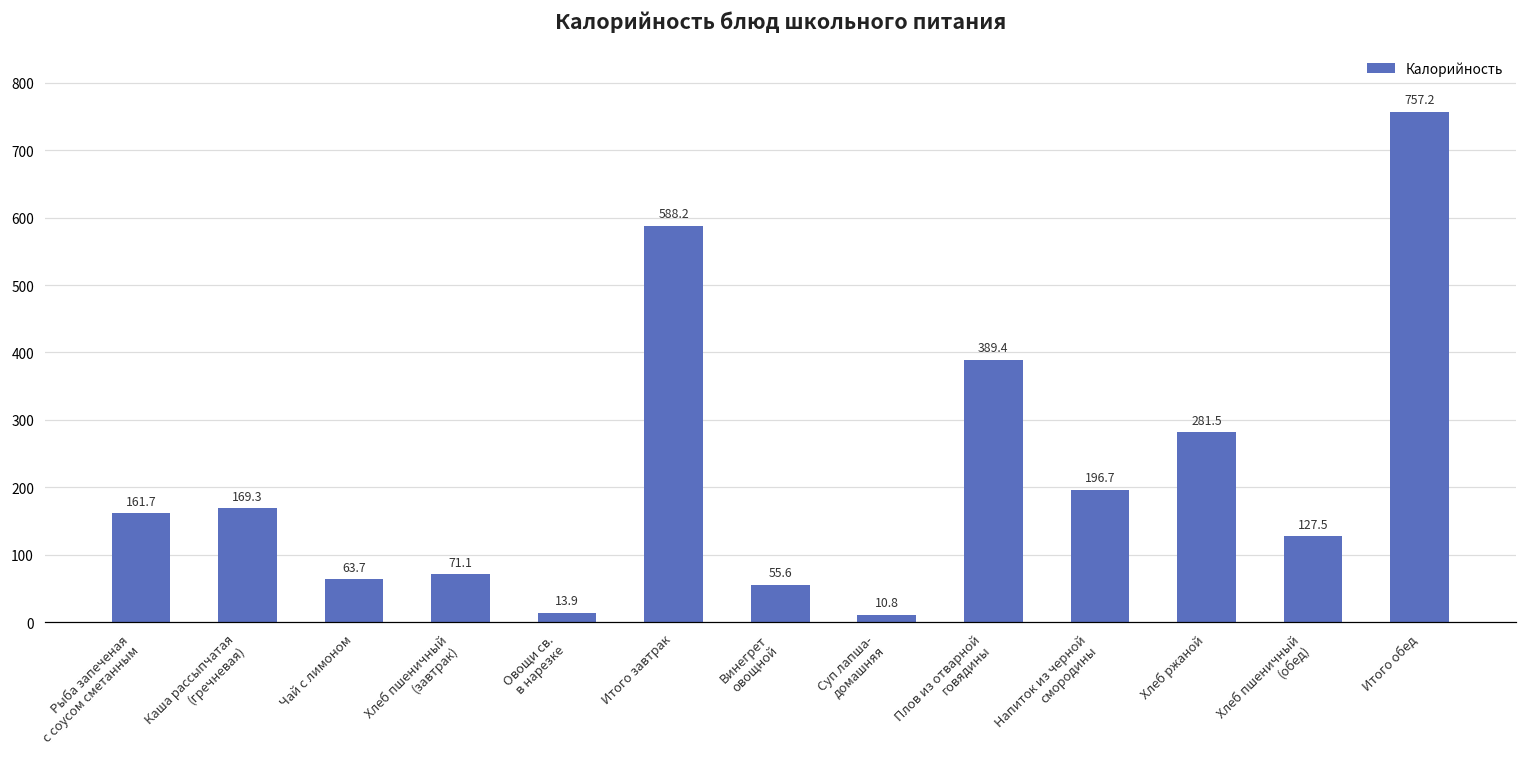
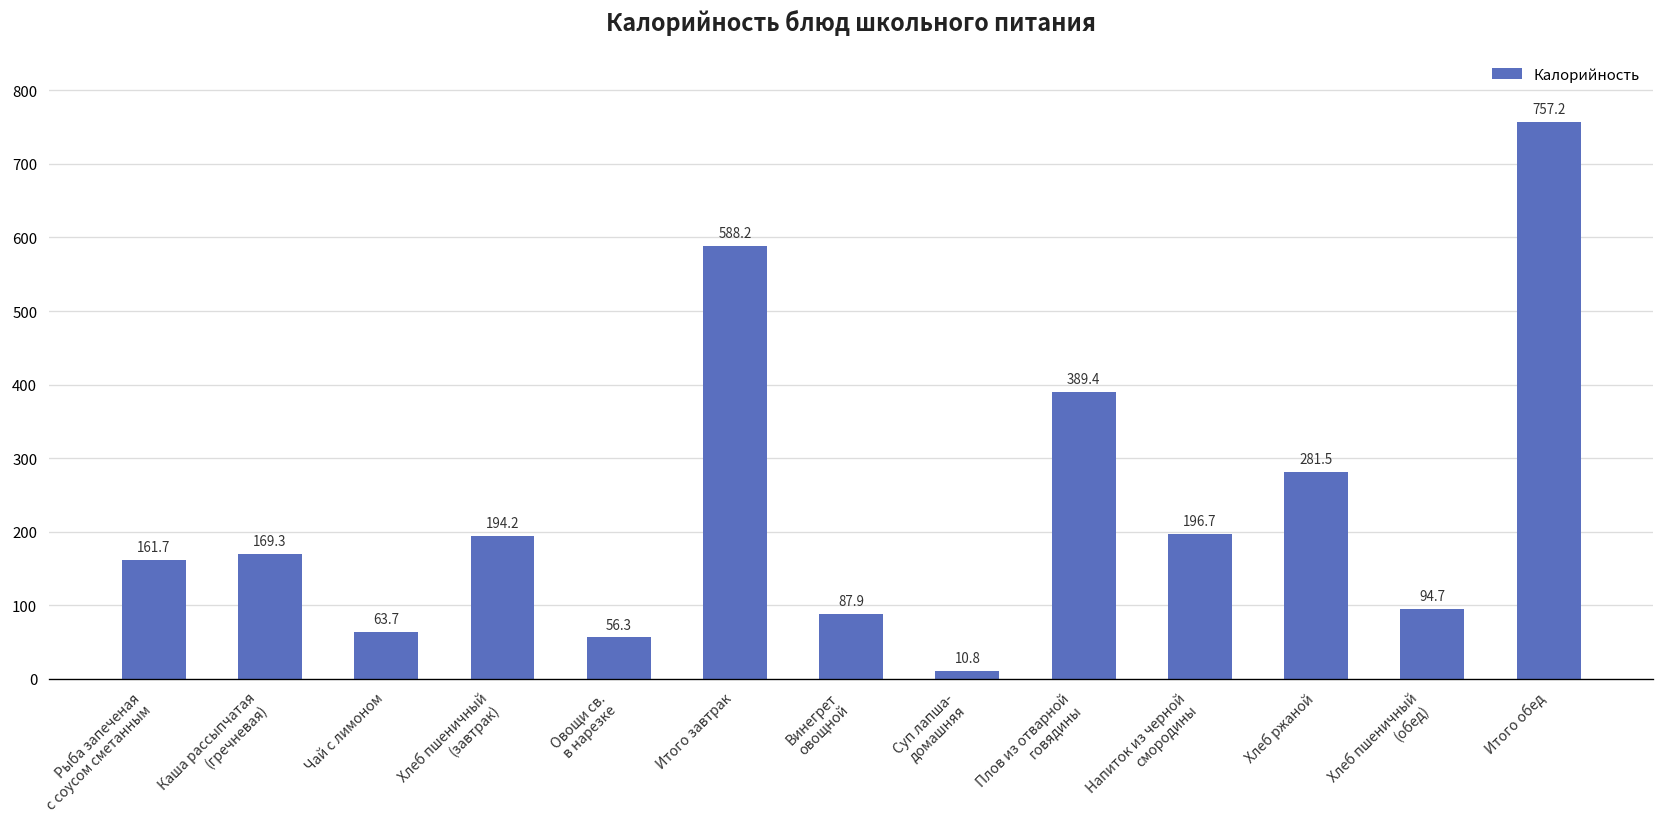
  {
    "Рыба запеченая с соусом сметанным": 161.7,
    "Каша рассыпчатая (гречневая)": 169.3,
    "Чай с лимоном": 63.7,
-   "Хлеб пшеничный (завтрак)": 71.1,
-   "Овощи св. в нарезке": 13.9,
+   "Хлеб пшеничный (завтрак)": 194.2,
+   "Овощи св. в нарезке": 56.3,
    "Итого завтрак": 588.2,
-   "Винегрет овощной": 55.6,
+   "Винегрет овощной": 87.9,
    "Суп лапша- домашняя": 10.8,
    "Плов из отварной говядины": 389.4,
    "Напиток из черной смородины": 196.7,
    "Хлеб ржаной": 281.5,
-   "Хлеб пшеничный (обед)": 127.5,
+   "Хлеб пшеничный (обед)": 94.7,
    "Итого обед": 757.2
  }
